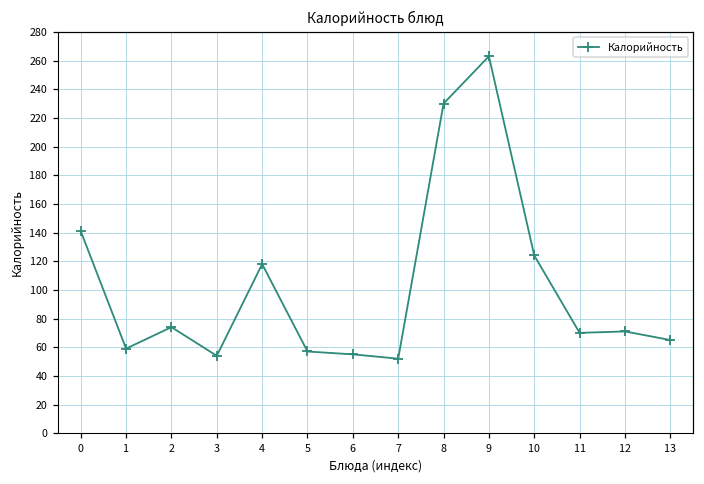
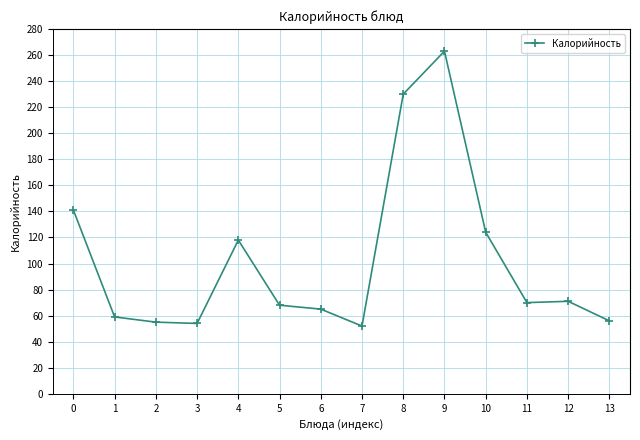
  {
    "0": 141,
    "1": 59,
-   "2": 74,
+   "2": 55,
    "3": 54,
    "4": 118,
-   "5": 57,
-   "6": 55,
+   "5": 68,
+   "6": 65,
    "7": 52,
    "8": 230,
    "9": 263,
    "10": 124,
    "11": 70,
    "12": 71,
-   "13": 65
+   "13": 56
  }
